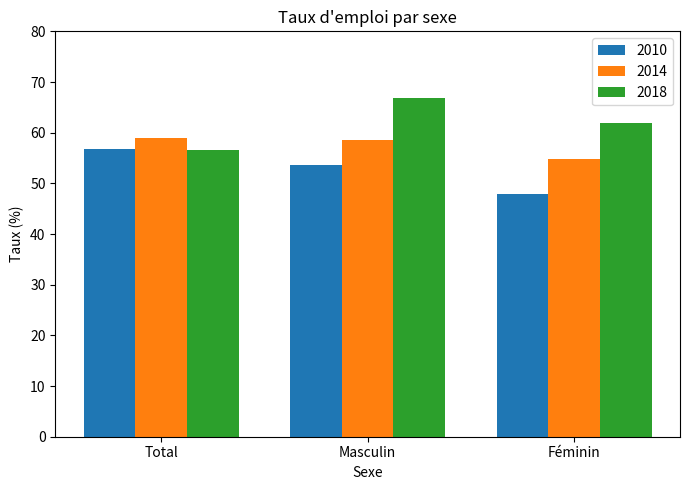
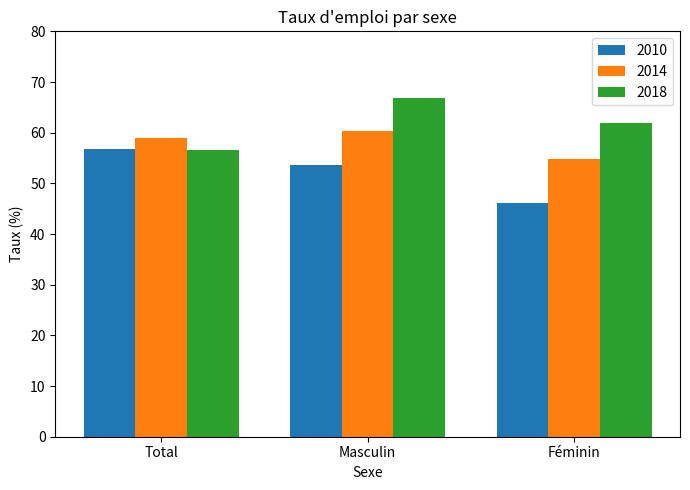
  {
    "2010": {
      "Total": 57,
      "Masculin": 54,
-     "Féminin": 48
+     "Féminin": 46
    },
    "2014": {
      "Total": 59,
-     "Masculin": 59,
+     "Masculin": 60,
      "Féminin": 55
    },
    "2018": {
      "Total": 57,
      "Masculin": 67,
      "Féminin": 62
    }
  }
